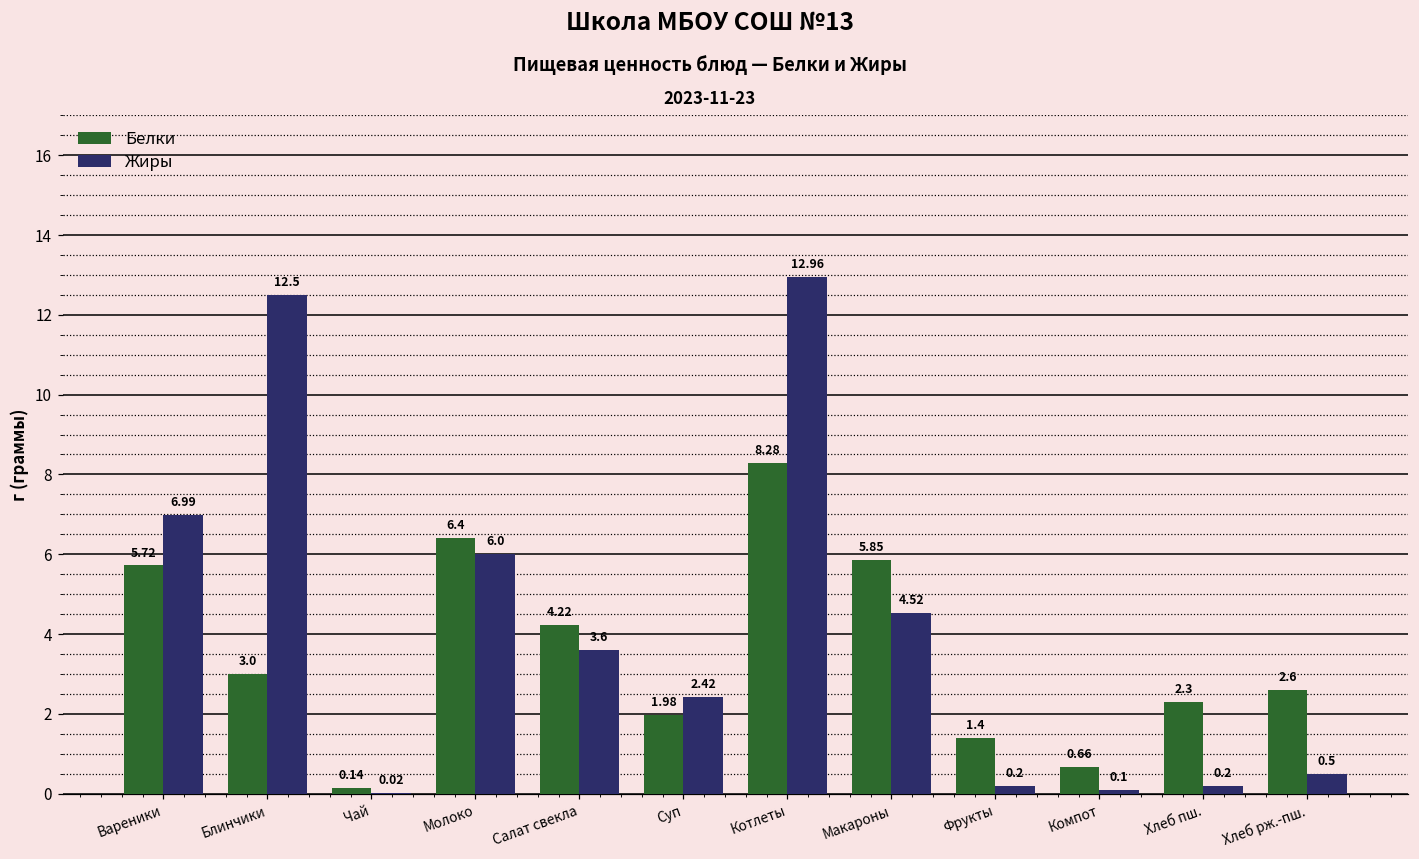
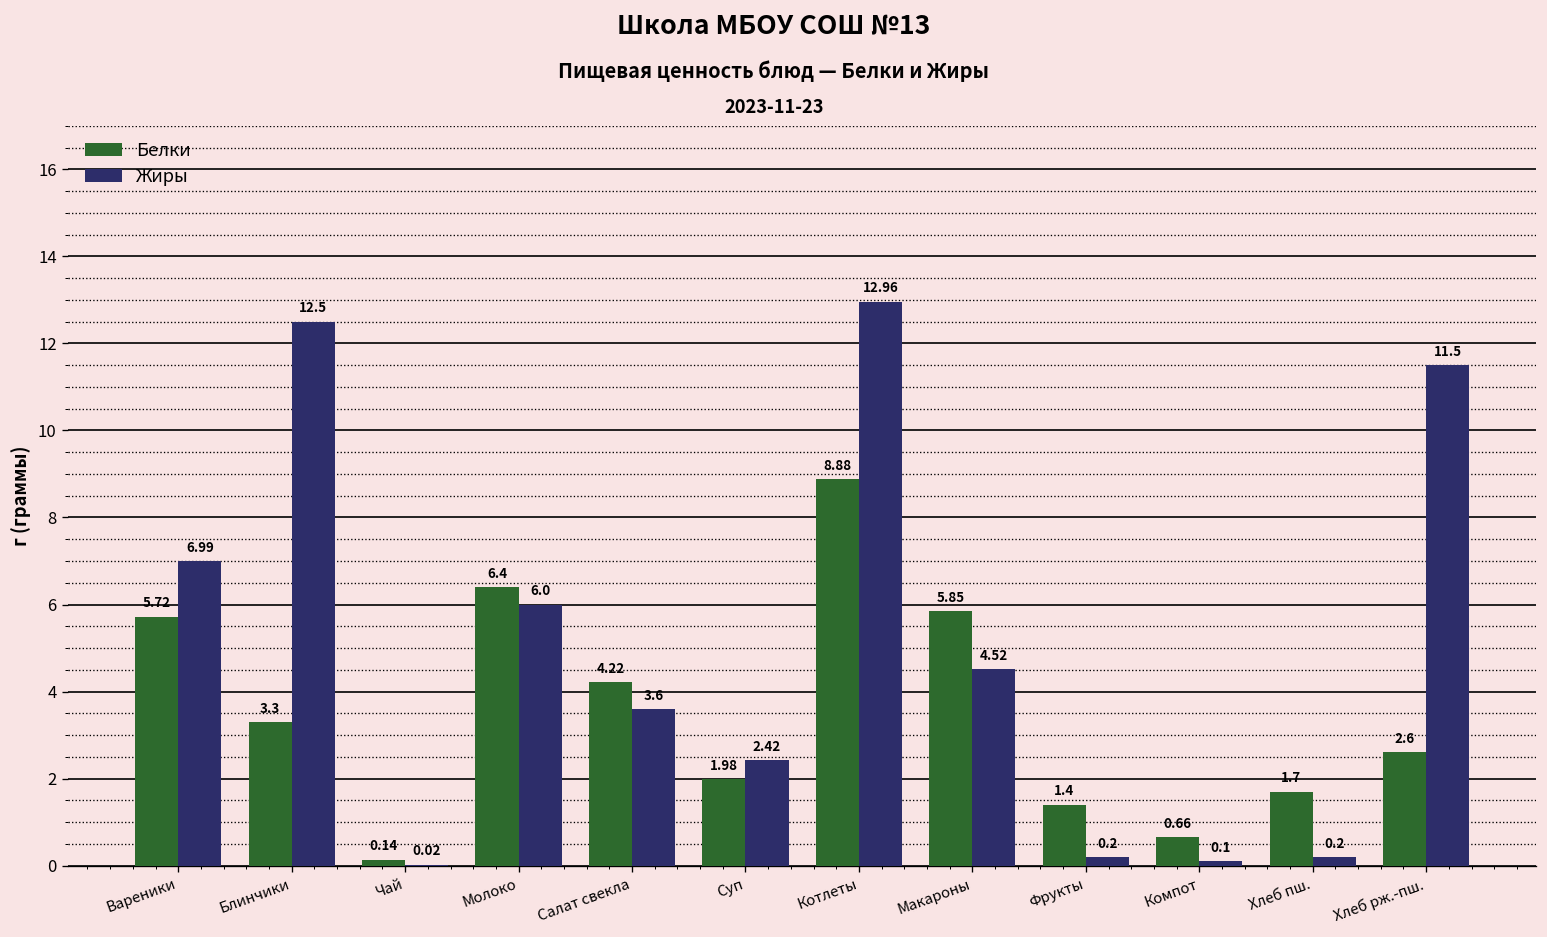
  {
    "Белки": {
      "Вареники": 5.72,
-     "Блинчики": 3.0,
+     "Блинчики": 3.3,
      "Чай": 0.14,
      "Молоко": 6.4,
      "Салат свекла": 4.22,
      "Суп": 1.98,
-     "Котлеты": 8.28,
+     "Котлеты": 8.88,
      "Макароны": 5.85,
      "Фрукты": 1.4,
      "Компот": 0.66,
-     "Хлеб пш.": 2.3,
+     "Хлеб пш.": 1.7,
      "Хлеб рж.-пш.": 2.6
    },
    "Жиры": {
      "Вареники": 6.99,
      "Блинчики": 12.5,
      "Чай": 0.02,
      "Молоко": 6.0,
      "Салат свекла": 3.6,
      "Суп": 2.42,
      "Котлеты": 12.96,
      "Макароны": 4.52,
      "Фрукты": 0.2,
      "Компот": 0.1,
      "Хлеб пш.": 0.2,
-     "Хлеб рж.-пш.": 0.5
+     "Хлеб рж.-пш.": 11.5
    }
  }
